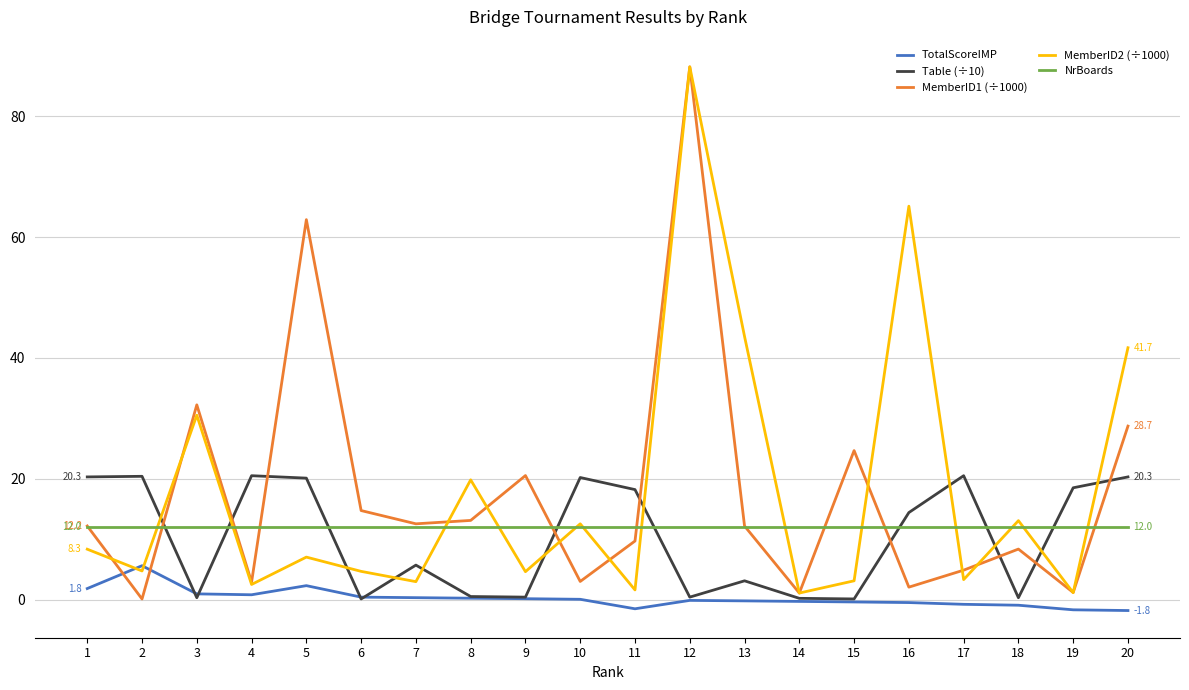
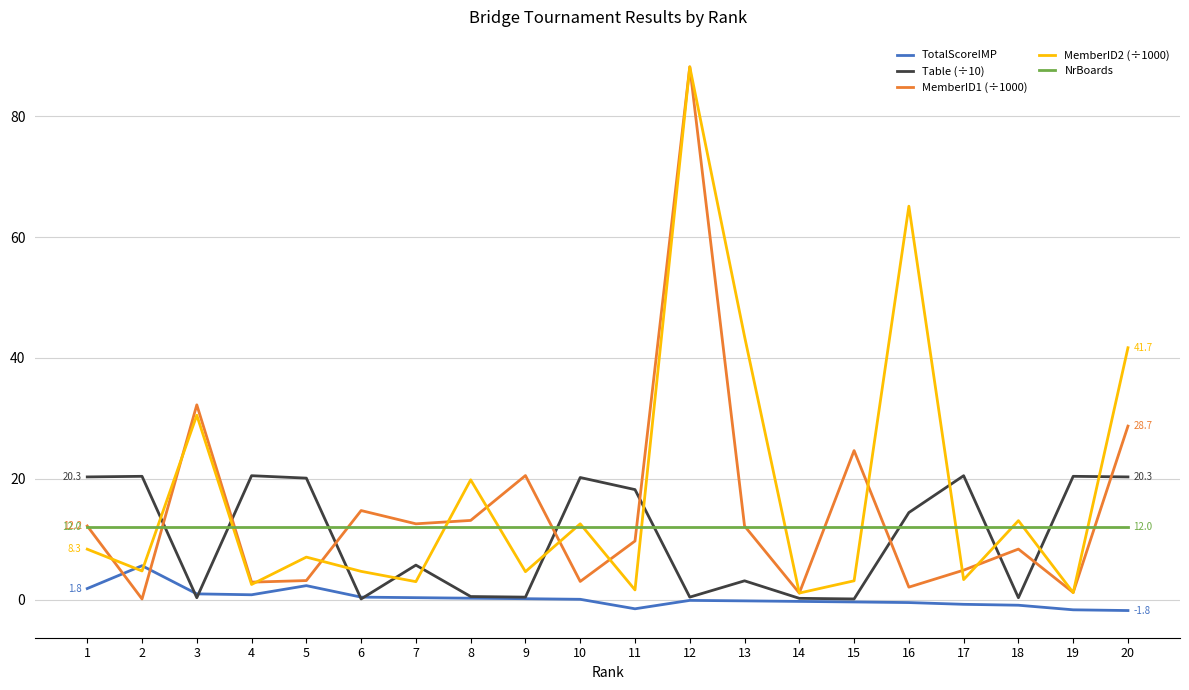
  {
    "TotalScoreIMP": {
      "1": 1.8,
      "20": -1.8
    },
    "Table (÷10)": {
      "2": 20,
      "3": 0,
      "4": 21,
      "5": 20,
      "7": 6,
      "10": 20,
      "11": 18,
      "12": 0,
      "13": 3,
      "14": 0,
      "15": 0,
      "16": 14,
      "17": 21,
      "18": 0,
-     "19": 19
+     "19": 20
    },
    "MemberID1 (÷1000)": {
      "2": 0,
      "3": 32,
-     "5": 63,
+     "5": 3,
      "6": 15,
      "7": 13,
      "8": 13,
      "9": 21,
      "10": 3,
      "11": 10,
      "15": 25,
      "16": 2,
      "17": 5,
      "18": 8
    },
    "MemberID2 (÷1000)": {
      "1": 8.3,
      "20": 41.7
    },
    "NrBoards": {
      "20": 12.0
    }
  }
